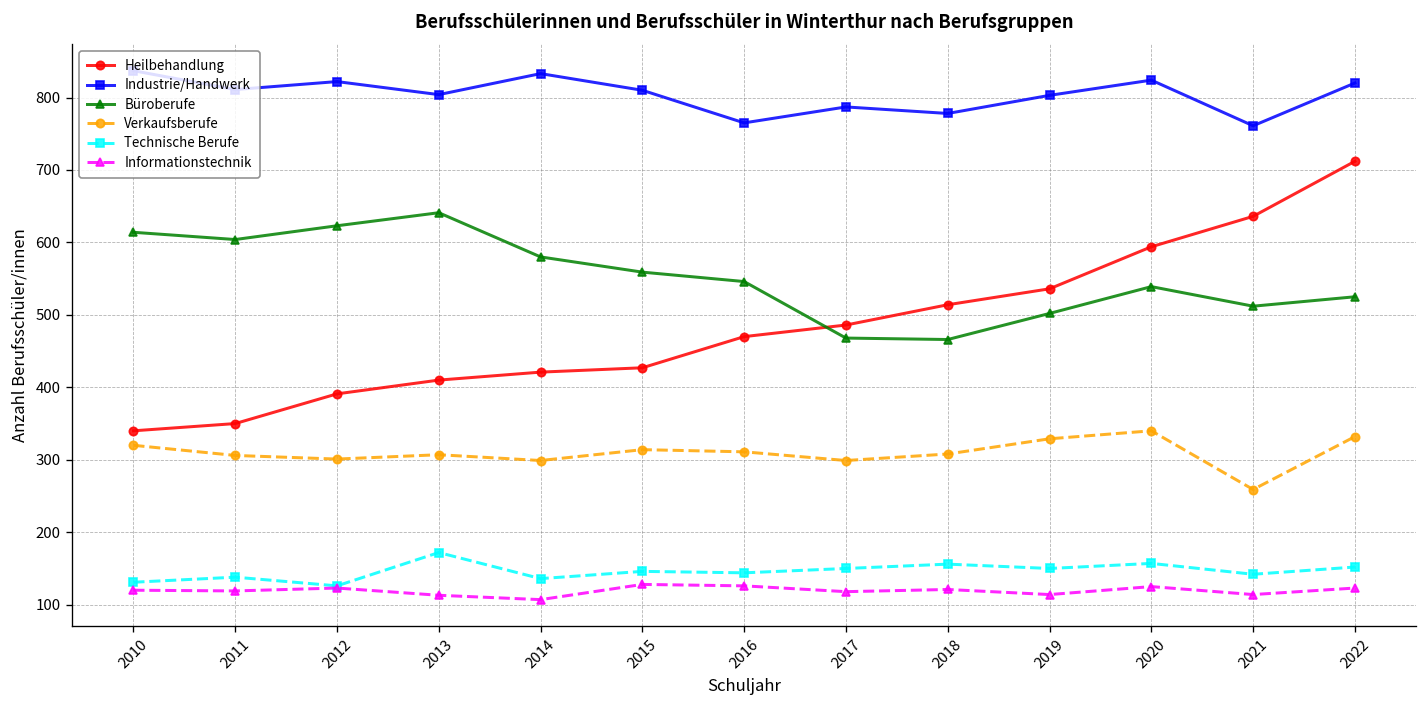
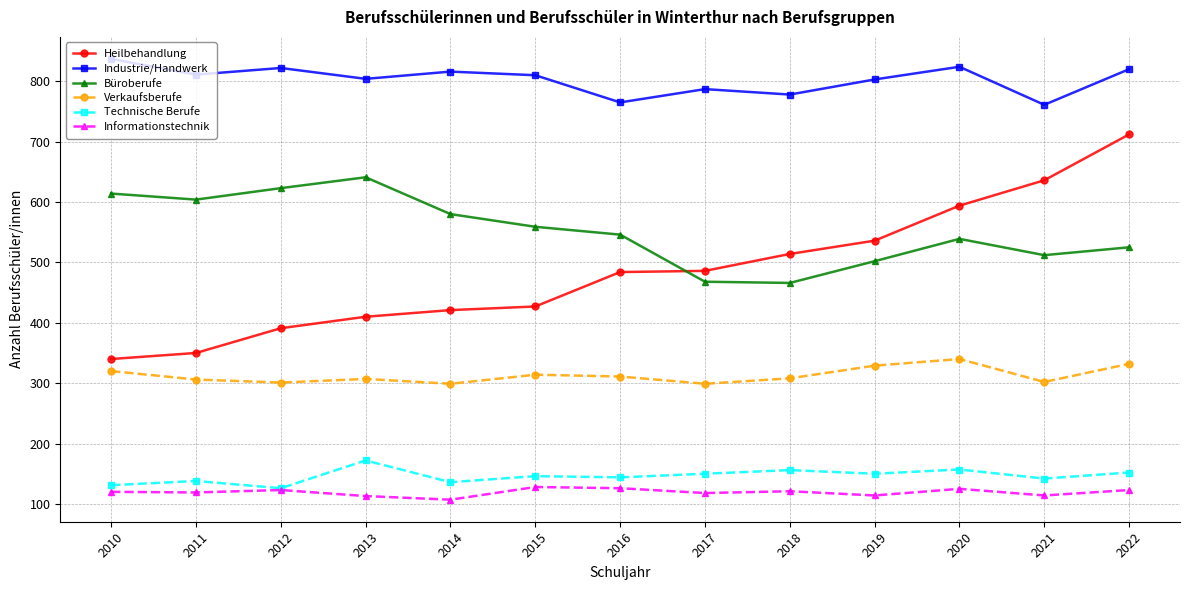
  {
    "Heilbehandlung": {
      "2010": 340,
      "2011": 350,
      "2012": 390,
      "2013": 410,
      "2014": 420,
      "2015": 430,
-     "2016": 470,
+     "2016": 480,
      "2017": 490,
      "2018": 510,
      "2019": 540,
      "2020": 590,
      "2021": 640,
      "2022": 710
    },
    "Industrie/Handwerk": {
      "2012": 820,
      "2013": 800,
-     "2014": 830,
+     "2014": 820,
      "2015": 810,
      "2016": 770,
      "2017": 790,
      "2018": 780,
      "2019": 800,
      "2020": 820,
      "2021": 760,
      "2022": 820
    },
    "Büroberufe": {
      "2010": 610,
      "2011": 600,
      "2012": 620,
      "2013": 640,
      "2014": 580,
      "2015": 560,
      "2016": 550,
      "2017": 470,
      "2018": 470,
      "2019": 500,
      "2020": 540,
      "2021": 510,
      "2022": 530
    },
    "Verkaufsberufe": {
      "2010": 320,
      "2011": 310,
      "2012": 300,
      "2013": 310,
      "2014": 300,
      "2015": 310,
      "2016": 310,
      "2017": 300,
      "2018": 310,
      "2019": 330,
      "2020": 340,
-     "2021": 260,
+     "2021": 300,
      "2022": 330
    },
    "Technische Berufe": {
      "2010": 130,
      "2011": 140,
      "2013": 170,
      "2014": 140,
      "2015": 150,
      "2016": 140,
      "2017": 150,
      "2018": 160,
      "2019": 150,
      "2020": 160,
      "2021": 140,
      "2022": 150
    },
    "Informationstechnik": {
      "2010": 120,
      "2011": 120,
      "2013": 110,
      "2014": 110,
      "2015": 130,
      "2016": 130,
      "2017": 120,
      "2018": 120,
      "2019": 110,
      "2020": 130,
      "2021": 110,
      "2022": 120
    }
  }
